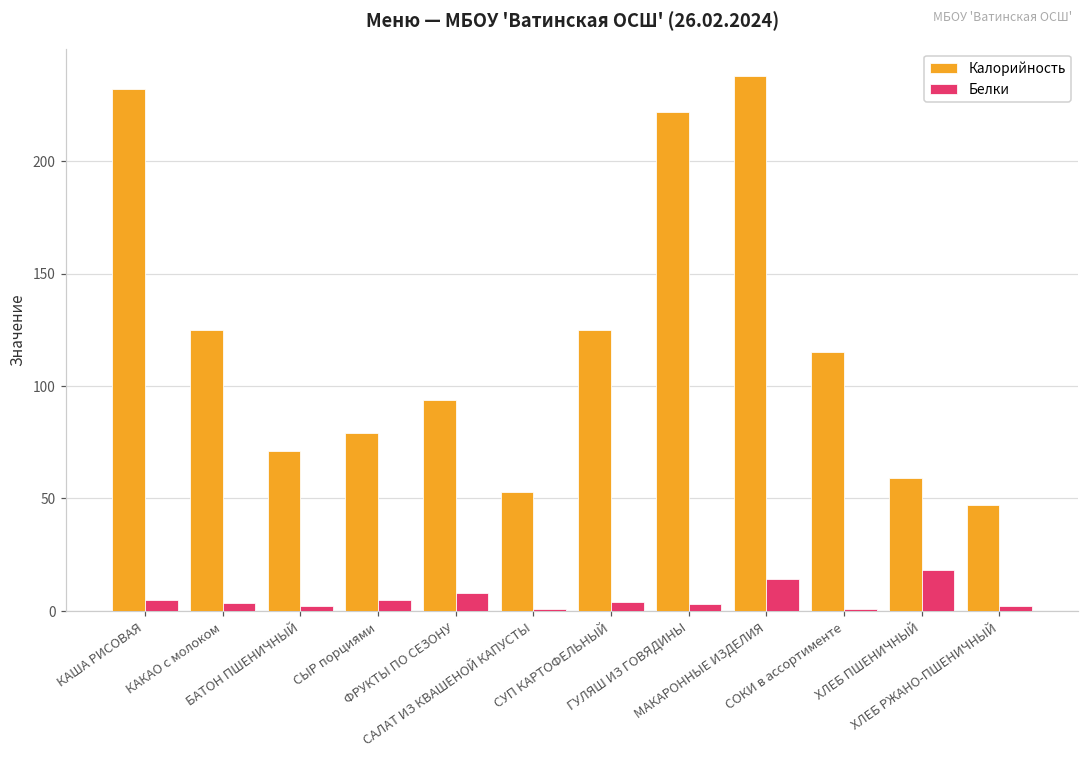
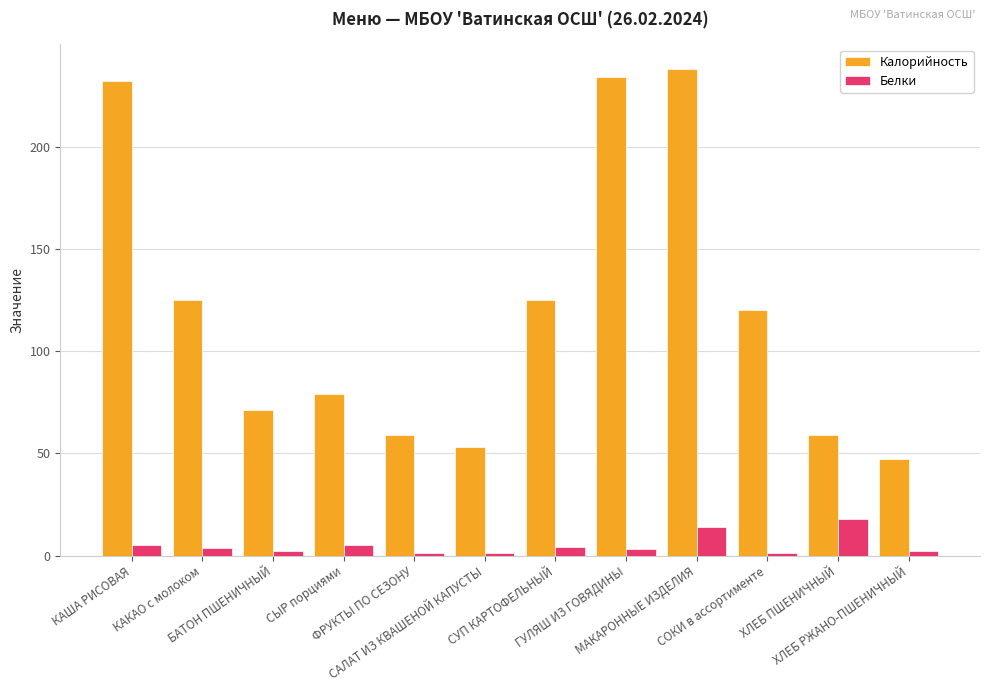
  {
    "Калорийность": {
      "КАША РИСОВАЯ": 232,
      "КАКАО с молоком": 125,
      "БАТОН ПШЕНИЧНЫЙ": 71,
      "СЫР порциями": 79,
-     "ФРУКТЫ ПО СЕЗОНУ": 94,
+     "ФРУКТЫ ПО СЕЗОНУ": 59,
      "САЛАТ ИЗ КВАШЕНОЙ КАПУСТЫ": 53,
      "СУП КАРТОФЕЛЬНЫЙ": 125,
-     "ГУЛЯШ ИЗ ГОВЯДИНЫ": 222,
+     "ГУЛЯШ ИЗ ГОВЯДИНЫ": 234,
      "МАКАРОННЫЕ ИЗДЕЛИЯ": 238,
-     "СОКИ в ассортименте": 115,
+     "СОКИ в ассортименте": 120,
      "ХЛЕБ ПШЕНИЧНЫЙ": 59,
      "ХЛЕБ РЖАНО-ПШЕНИЧНЫЙ": 47
    },
    "Белки": {
      "КАША РИСОВАЯ": 5,
      "КАКАО с молоком": 4,
      "БАТОН ПШЕНИЧНЫЙ": 2,
      "СЫР порциями": 5,
-     "ФРУКТЫ ПО СЕЗОНУ": 8,
+     "ФРУКТЫ ПО СЕЗОНУ": 1,
      "СУП КАРТОФЕЛЬНЫЙ": 4,
      "ГУЛЯШ ИЗ ГОВЯДИНЫ": 3,
      "МАКАРОННЫЕ ИЗДЕЛИЯ": 14,
      "ХЛЕБ ПШЕНИЧНЫЙ": 18,
      "ХЛЕБ РЖАНО-ПШЕНИЧНЫЙ": 2
    }
  }
